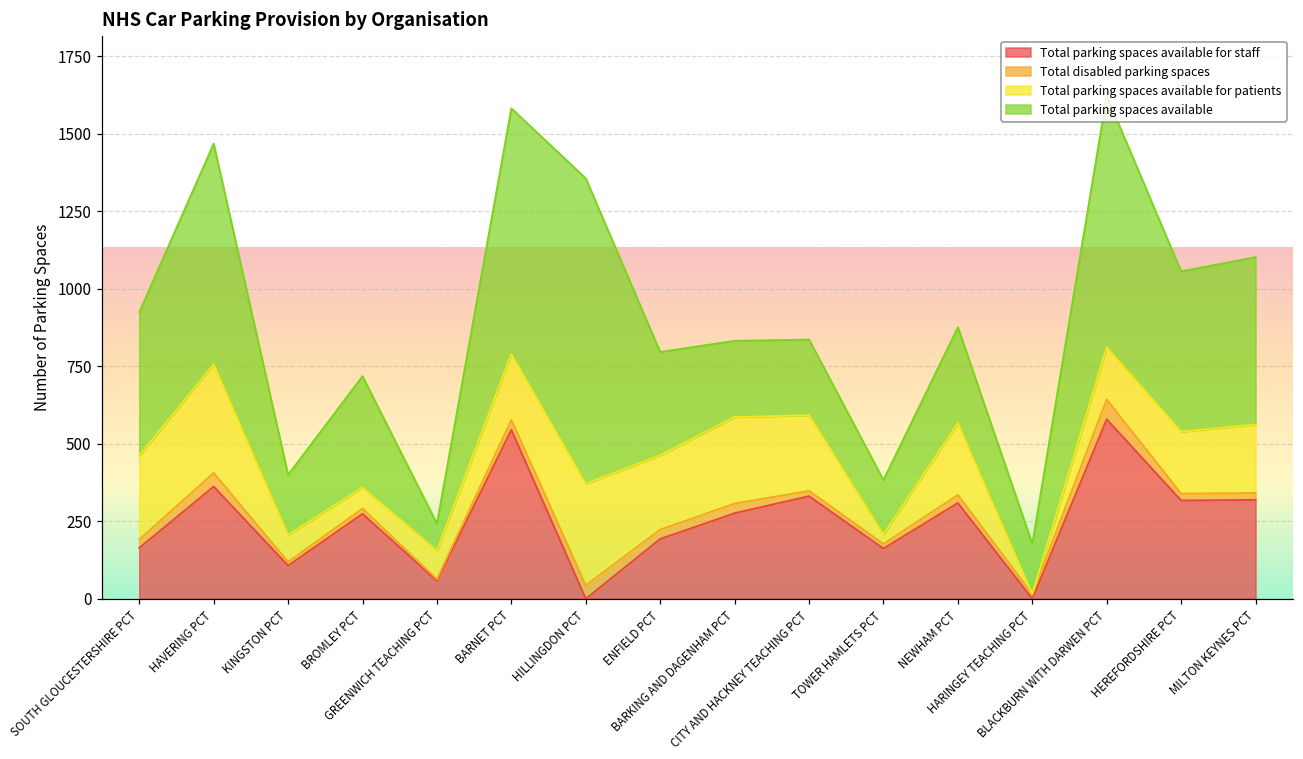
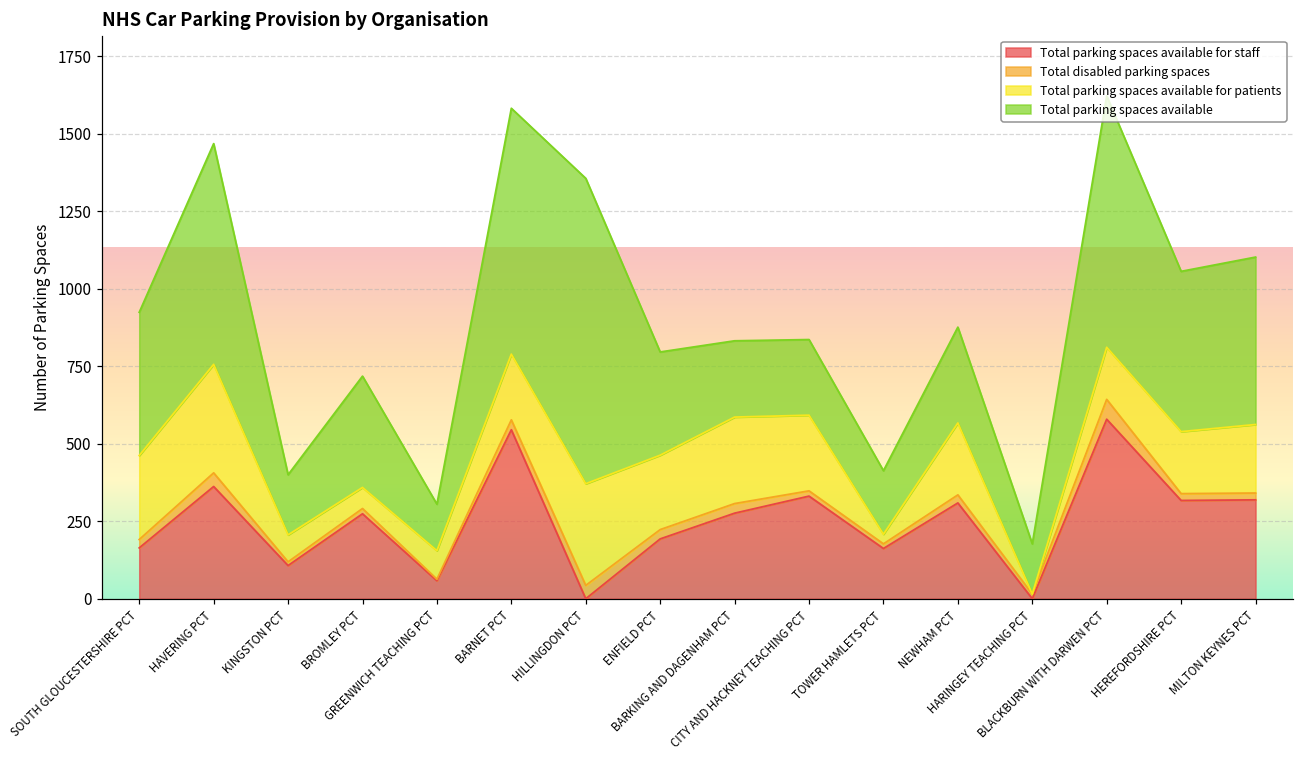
  {
    "Total parking spaces available for staff": {
      "SOUTH GLOUCESTERSHIRE PCT": 160,
      "HAVERING PCT": 360,
      "KINGSTON PCT": 110,
      "BROMLEY PCT": 270,
      "BARNET PCT": 550,
      "HILLINGDON PCT": 0,
      "ENFIELD PCT": 190,
      "BARKING AND DAGENHAM PCT": 280,
      "CITY AND HACKNEY TEACHING PCT": 330,
      "TOWER HAMLETS PCT": 160,
      "NEWHAM PCT": 310,
      "HARINGEY TEACHING PCT": 0,
      "BLACKBURN WITH DARWEN PCT": 580,
      "HEREFORDSHIRE PCT": 320,
      "MILTON KEYNES PCT": 320
    },
    "Total disabled parking spaces": {
      "SOUTH GLOUCESTERSHIRE PCT": 30,
      "HAVERING PCT": 40,
      "KINGSTON PCT": 10,
      "BROMLEY PCT": 20,
      "BARNET PCT": 30,
      "HILLINGDON PCT": 40,
      "ENFIELD PCT": 30,
      "BARKING AND DAGENHAM PCT": 30,
      "CITY AND HACKNEY TEACHING PCT": 20,
      "TOWER HAMLETS PCT": 20,
      "NEWHAM PCT": 30,
      "BLACKBURN WITH DARWEN PCT": 60,
      "HEREFORDSHIRE PCT": 20,
      "MILTON KEYNES PCT": 20
    },
    "Total parking spaces available for patients": {
      "SOUTH GLOUCESTERSHIRE PCT": 270,
      "HAVERING PCT": 350,
      "KINGSTON PCT": 90,
      "BROMLEY PCT": 70,
      "GREENWICH TEACHING PCT": 90,
      "BARNET PCT": 210,
      "HILLINGDON PCT": 330,
      "ENFIELD PCT": 240,
      "BARKING AND DAGENHAM PCT": 280,
      "CITY AND HACKNEY TEACHING PCT": 240,
      "TOWER HAMLETS PCT": 30,
      "NEWHAM PCT": 230,
      "BLACKBURN WITH DARWEN PCT": 170,
      "HEREFORDSHIRE PCT": 200,
      "MILTON KEYNES PCT": 220
    },
    "Total parking spaces available": {
      "SOUTH GLOUCESTERSHIRE PCT": 460,
      "HAVERING PCT": 710,
      "KINGSTON PCT": 190,
      "BROMLEY PCT": 360,
-     "GREENWICH TEACHING PCT": 90,
+     "GREENWICH TEACHING PCT": 150,
      "BARNET PCT": 790,
      "HILLINGDON PCT": 990,
      "ENFIELD PCT": 330,
      "BARKING AND DAGENHAM PCT": 250,
      "CITY AND HACKNEY TEACHING PCT": 240,
-     "TOWER HAMLETS PCT": 180,
+     "TOWER HAMLETS PCT": 210,
      "NEWHAM PCT": 310,
      "HARINGEY TEACHING PCT": 160,
      "HEREFORDSHIRE PCT": 520,
      "MILTON KEYNES PCT": 540
    }
  }
